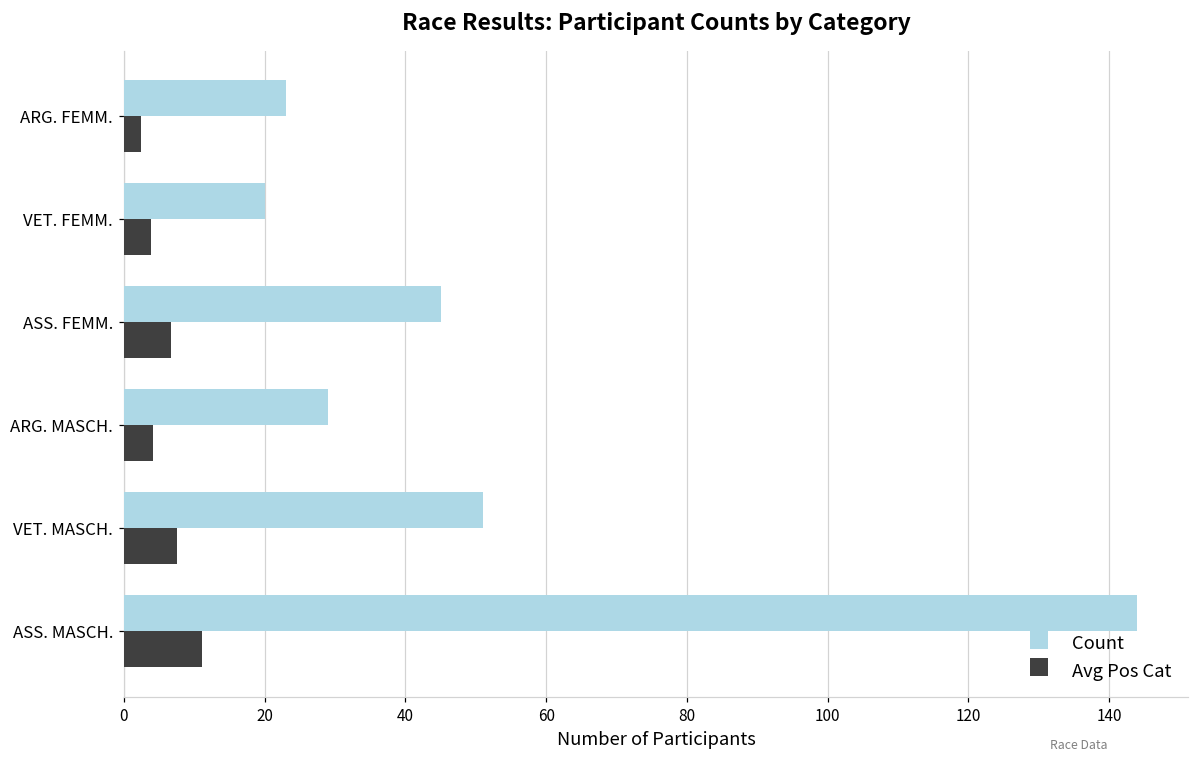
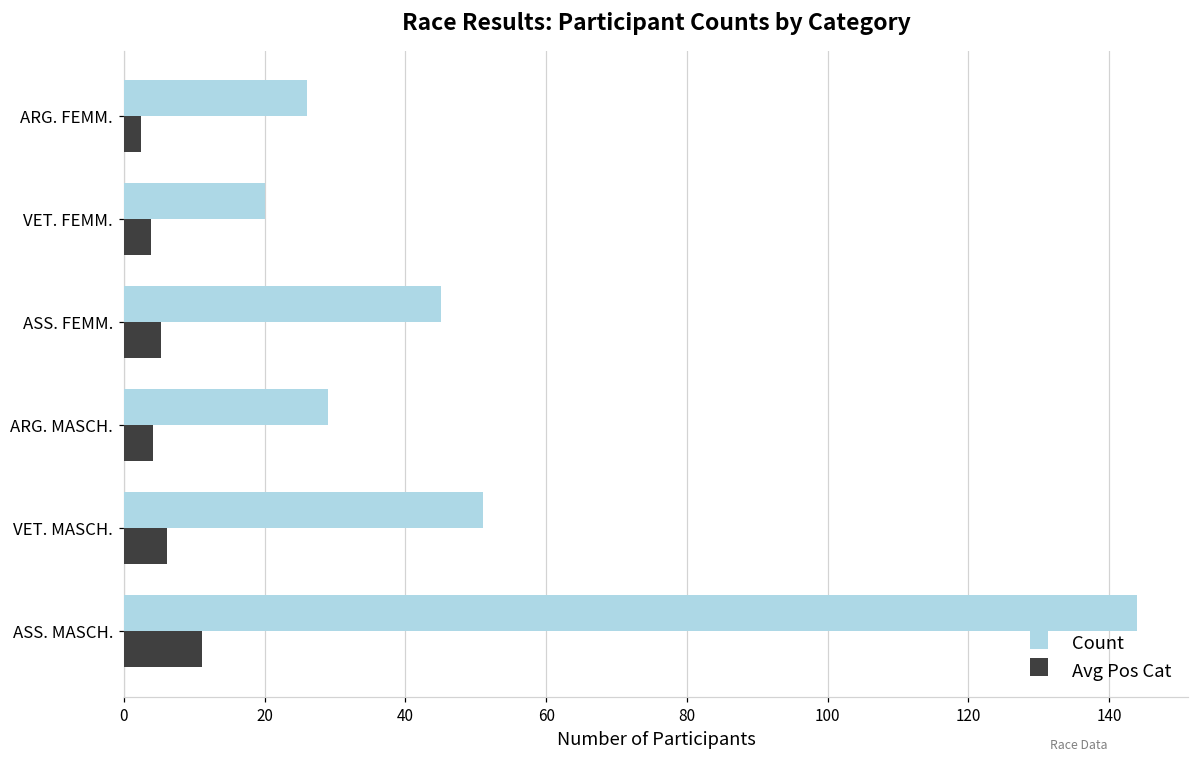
  {
    "Count": {
-     "ARG. FEMM.": 23,
+     "ARG. FEMM.": 26,
      "VET. FEMM.": 20,
      "ASS. FEMM.": 45,
      "ARG. MASCH.": 29,
      "VET. MASCH.": 51,
      "ASS. MASCH.": 144
    },
    "Avg Pos Cat": {
      "ARG. FEMM.": 3,
      "VET. FEMM.": 4,
-     "ASS. FEMM.": 7,
+     "ASS. FEMM.": 5,
      "ARG. MASCH.": 4,
-     "VET. MASCH.": 8,
+     "VET. MASCH.": 6,
      "ASS. MASCH.": 11
    }
  }
